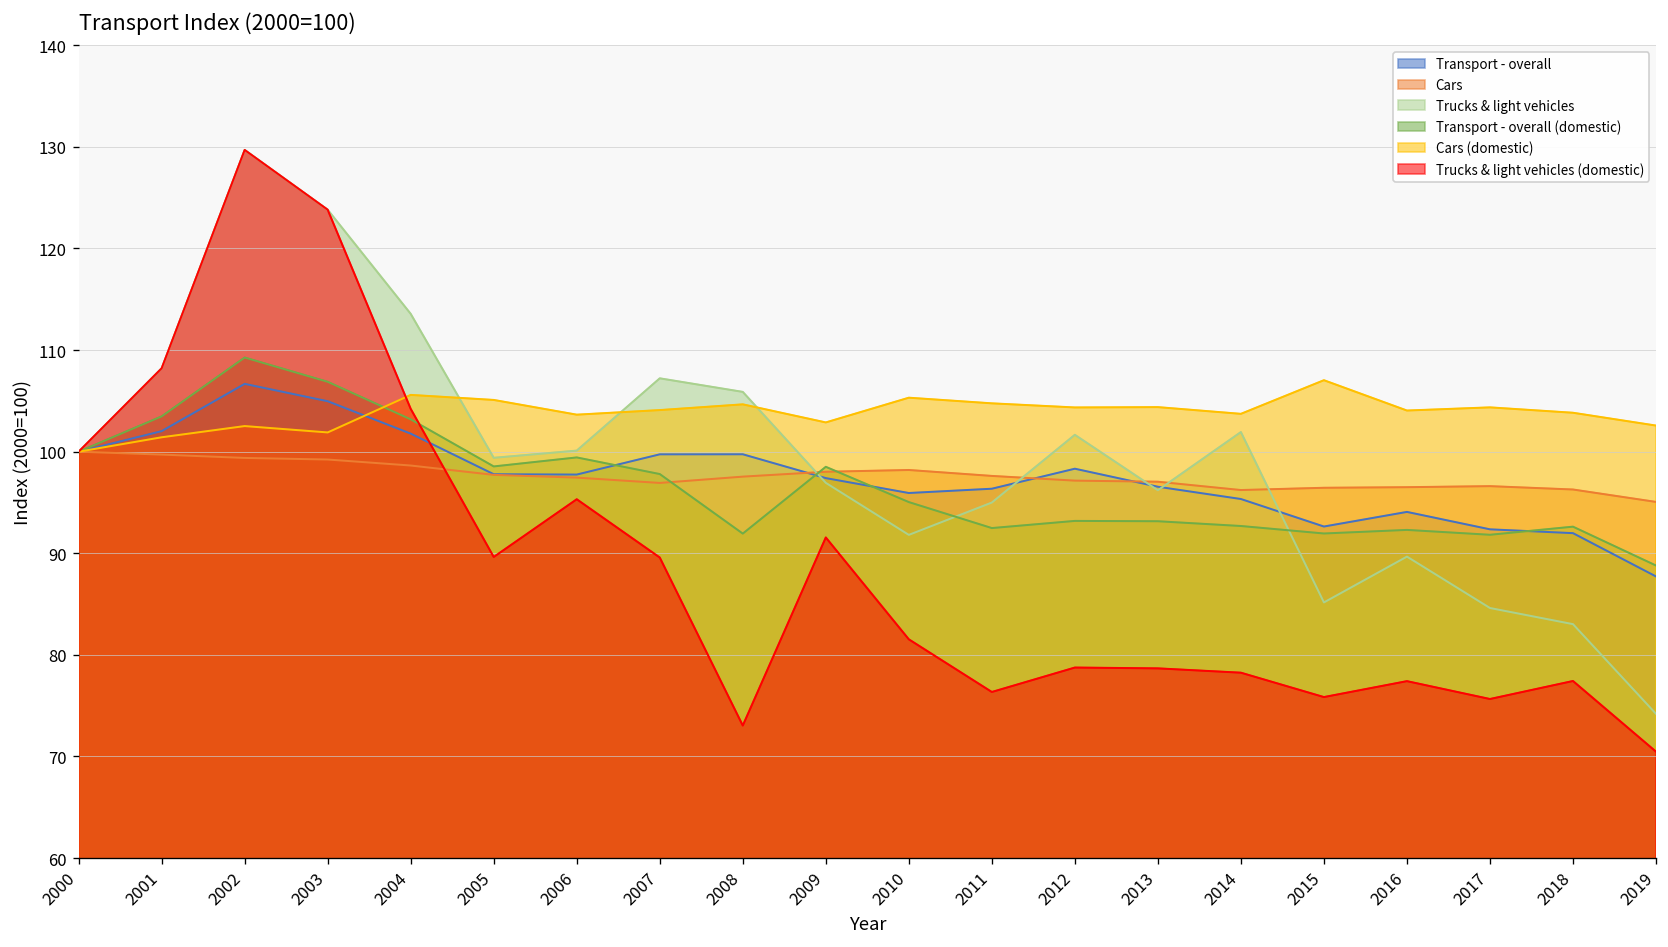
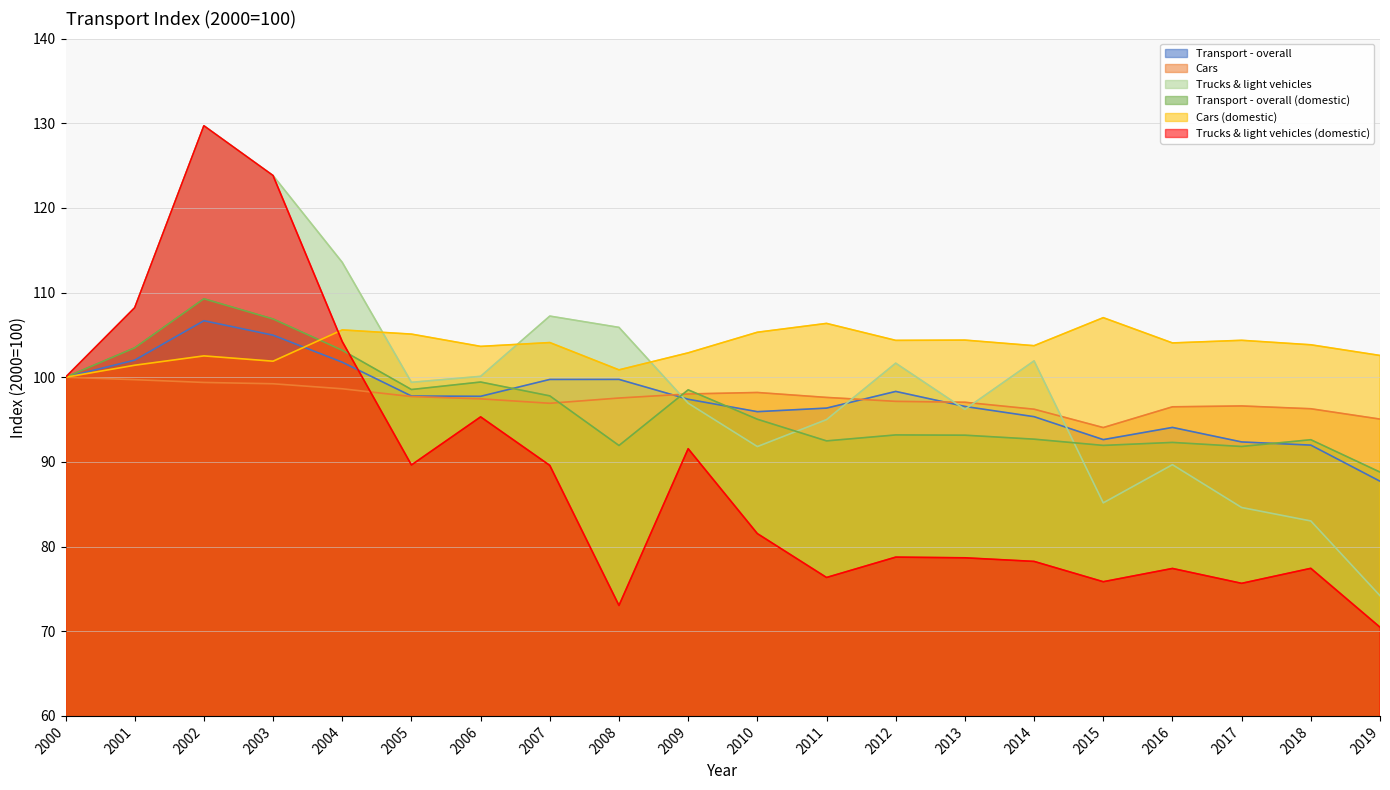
  {
    "Transport - overall": {
      "2001": 102,
      "2002": 107,
      "2003": 105,
      "2004": 102,
      "2007": 100,
      "2008": 100,
      "2009": 97,
      "2010": 96,
      "2011": 96,
      "2012": 98,
      "2013": 97,
      "2014": 95,
      "2015": 93,
      "2016": 94,
      "2017": 92,
      "2018": 92,
      "2019": 88
    },
    "Cars": {
      "2001": 100,
      "2002": 99,
      "2003": 99,
      "2004": 99,
      "2007": 97,
      "2008": 98,
      "2009": 98,
      "2010": 98,
      "2011": 98,
      "2012": 97,
      "2013": 97,
      "2014": 96,
-     "2015": 96,
+     "2015": 94,
      "2016": 97,
      "2017": 97,
      "2018": 96,
      "2019": 95
    },
    "Trucks & light vehicles": {
      "2004": 114,
      "2005": 99,
      "2006": 100,
      "2007": 107,
      "2008": 106,
      "2009": 97,
      "2010": 92,
      "2011": 95,
      "2012": 102,
      "2013": 96,
      "2014": 102,
      "2015": 85,
      "2016": 90,
      "2017": 85,
      "2018": 83,
      "2019": 74
    },
    "Transport - overall (domestic)": {
      "2001": 103,
      "2002": 109,
      "2003": 107,
      "2004": 103,
      "2005": 99,
      "2006": 99,
      "2007": 98,
      "2008": 92,
      "2009": 99,
      "2010": 95,
      "2011": 92,
      "2012": 93,
      "2013": 93,
      "2014": 93,
      "2015": 92,
      "2016": 92,
      "2017": 92,
      "2018": 93,
      "2019": 89
    },
    "Cars (domestic)": {
      "2001": 101,
      "2002": 103,
      "2003": 102,
      "2004": 106,
      "2005": 105,
      "2006": 104,
      "2007": 104,
-     "2008": 105,
+     "2008": 101,
      "2009": 103,
      "2010": 105,
-     "2011": 105,
+     "2011": 106,
      "2012": 104,
      "2013": 104,
      "2014": 104,
      "2015": 107,
      "2016": 104,
      "2017": 104,
      "2018": 104,
      "2019": 103
    },
    "Trucks & light vehicles (domestic)": {
      "2004": 104,
      "2005": 90,
      "2006": 95,
      "2007": 90,
      "2008": 73,
      "2009": 92,
      "2010": 82,
      "2011": 76,
      "2012": 79,
      "2013": 79,
      "2014": 78,
      "2015": 76,
      "2016": 77,
      "2017": 76,
      "2018": 77,
      "2019": 70
    }
  }
